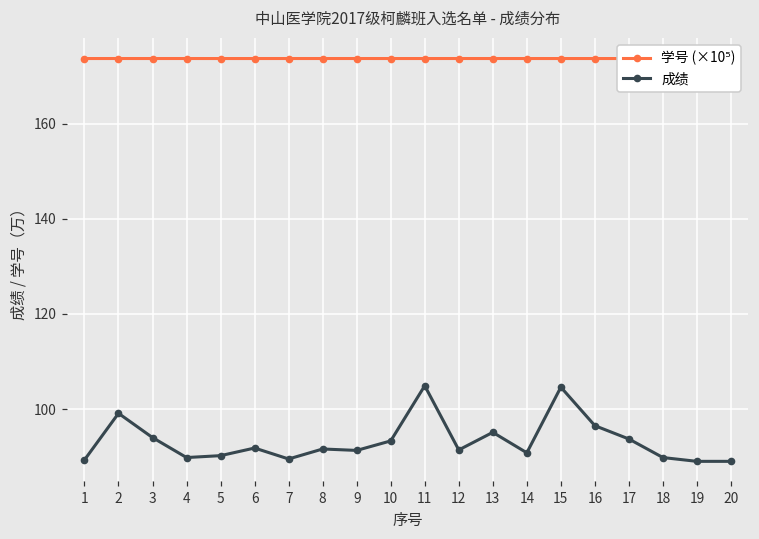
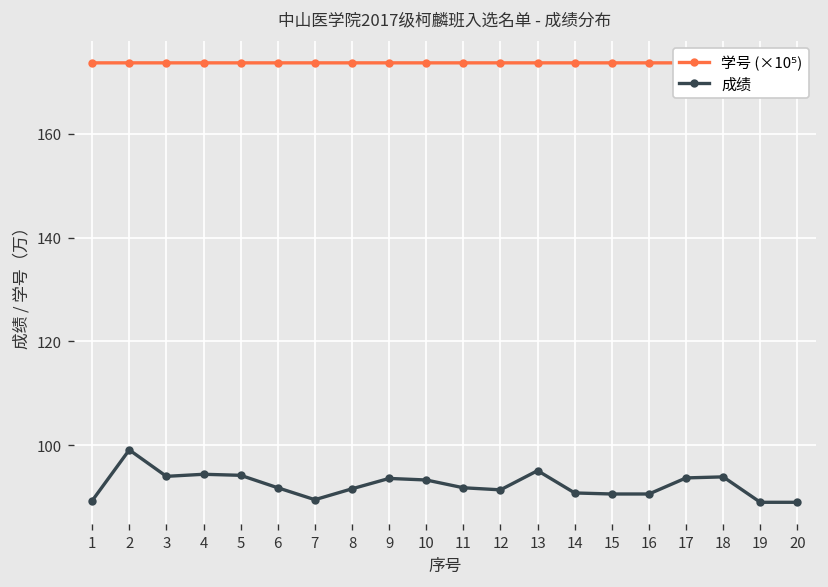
  {
    "学号 (×10⁵)": {
      "1": 174,
      "2": 174,
      "3": 174,
      "4": 174,
      "5": 174,
      "6": 174,
      "7": 174,
      "8": 174,
      "9": 174,
      "10": 174,
      "11": 174,
      "12": 174,
      "13": 174,
      "14": 174,
      "15": 174,
      "16": 174
    },
    "成绩": {
      "1": 89,
      "2": 99,
      "3": 94,
-     "4": 90,
-     "5": 90,
+     "4": 94,
+     "5": 94,
      "6": 92,
      "7": 90,
      "8": 92,
-     "9": 91,
+     "9": 94,
      "10": 93,
-     "11": 105,
+     "11": 92,
      "12": 91,
      "13": 95,
      "14": 91,
-     "15": 105,
-     "16": 97,
+     "15": 91,
+     "16": 91,
      "17": 94,
-     "18": 90,
+     "18": 94,
      "19": 89,
      "20": 89
    }
  }
